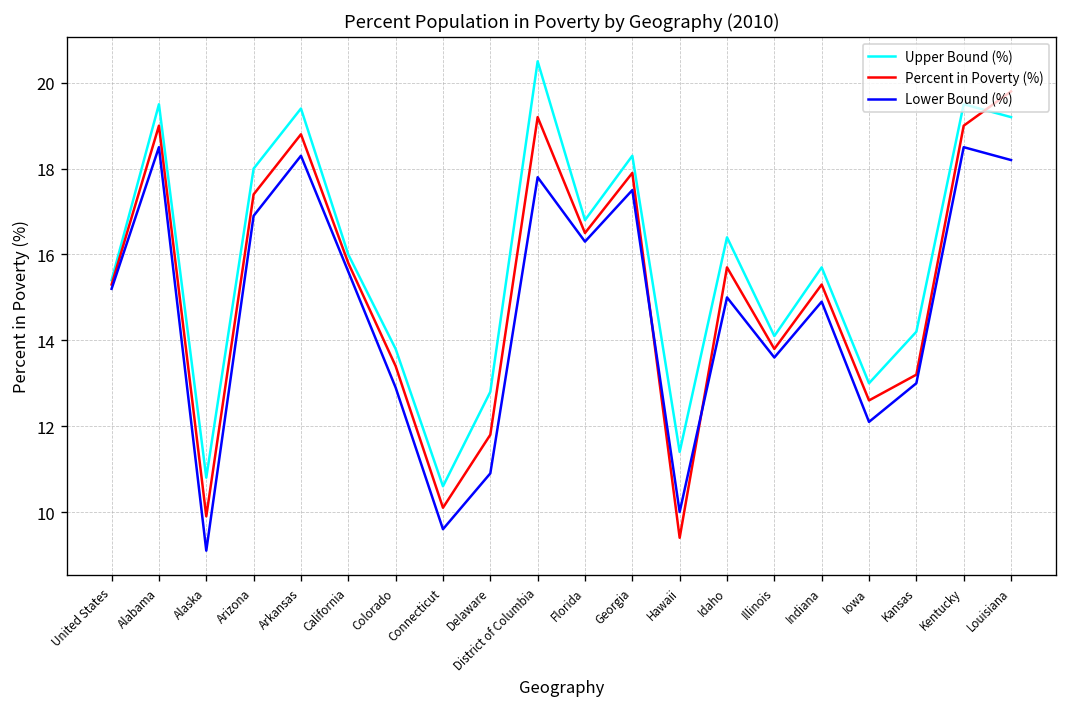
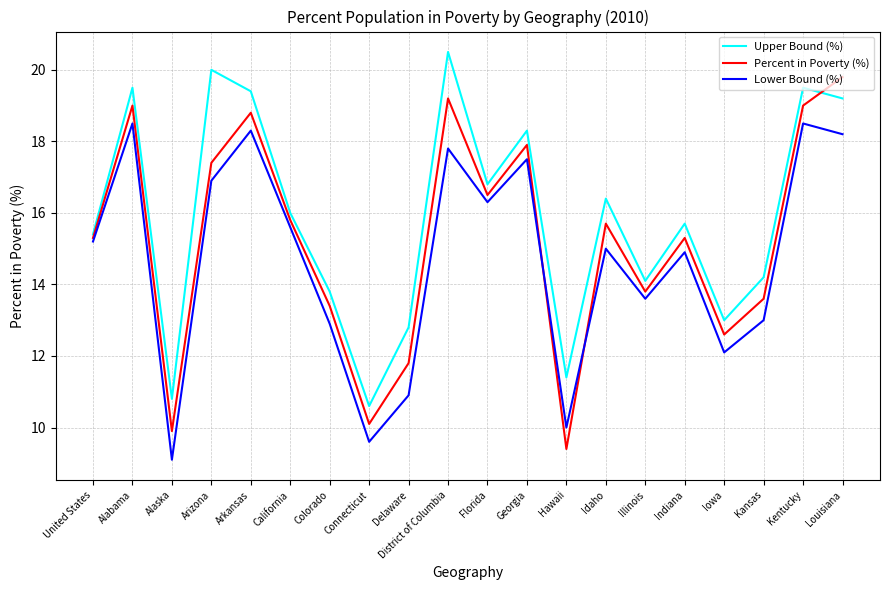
  {
    "Upper Bound (%)": {
      "United States": 15.4,
      "Alabama": 19.5,
      "Alaska": 10.8,
-     "Arizona": 18,
+     "Arizona": 20,
      "Arkansas": 19.4,
      "California": 16,
      "Colorado": 13.8,
      "Connecticut": 10.6,
      "Delaware": 12.8,
      "District of Columbia": 20.5,
      "Florida": 16.8,
      "Georgia": 18.3,
      "Hawaii": 11.4,
      "Idaho": 16.4,
      "Illinois": 14.1,
      "Indiana": 15.7,
      "Iowa": 13,
      "Kansas": 14.2,
      "Louisiana": 19.2
    },
    "Percent in Poverty (%)": {
      "United States": 15.3,
      "Alabama": 19.0,
      "Alaska": 9.9,
      "Arizona": 17.4,
      "Arkansas": 18.8,
      "California": 15.8,
      "Colorado": 13.4,
      "Connecticut": 10.1,
      "Delaware": 11.8,
      "District of Columbia": 19.2,
      "Florida": 16.5,
      "Georgia": 17.9,
      "Hawaii": 9.4,
      "Idaho": 15.7,
      "Illinois": 13.8,
      "Indiana": 15.3,
      "Iowa": 12.6,
-     "Kansas": 13.2,
+     "Kansas": 13.6,
      "Kentucky": 19.0
    },
    "Lower Bound (%)": {
      "United States": 15.2,
      "Alabama": 18.5,
      "Alaska": 9.1,
      "Arizona": 16.9,
      "Arkansas": 18.3,
      "California": 15.6,
      "Colorado": 12.9,
      "Connecticut": 9.6,
      "Delaware": 10.9,
      "District of Columbia": 17.8,
      "Florida": 16.3,
      "Georgia": 17.5,
      "Hawaii": 10.0,
      "Idaho": 15.0,
      "Illinois": 13.6,
      "Indiana": 14.9,
      "Iowa": 12.1,
      "Kansas": 13.0,
      "Kentucky": 18.5,
      "Louisiana": 18.2
    }
  }
